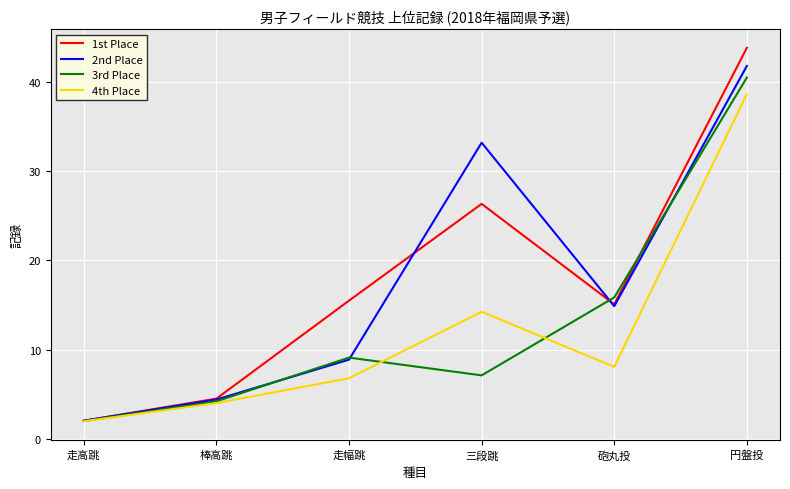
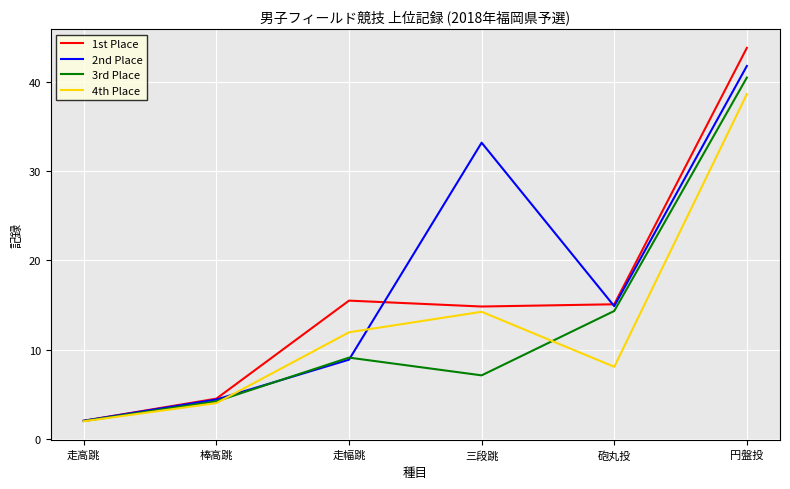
  {
    "1st Place": {
      "走幅跳": 15,
-     "三段跳": 26,
+     "三段跳": 15,
      "円盤投": 44
    },
    "2nd Place": {
      "三段跳": 33,
      "円盤投": 42
    },
    "3rd Place": {
      "三段跳": 7,
-     "砲丸投": 16,
+     "砲丸投": 14,
      "円盤投": 41
    },
    "4th Place": {
-     "走幅跳": 7,
+     "走幅跳": 12,
      "三段跳": 14,
      "砲丸投": 8,
      "円盤投": 39
    }
  }
